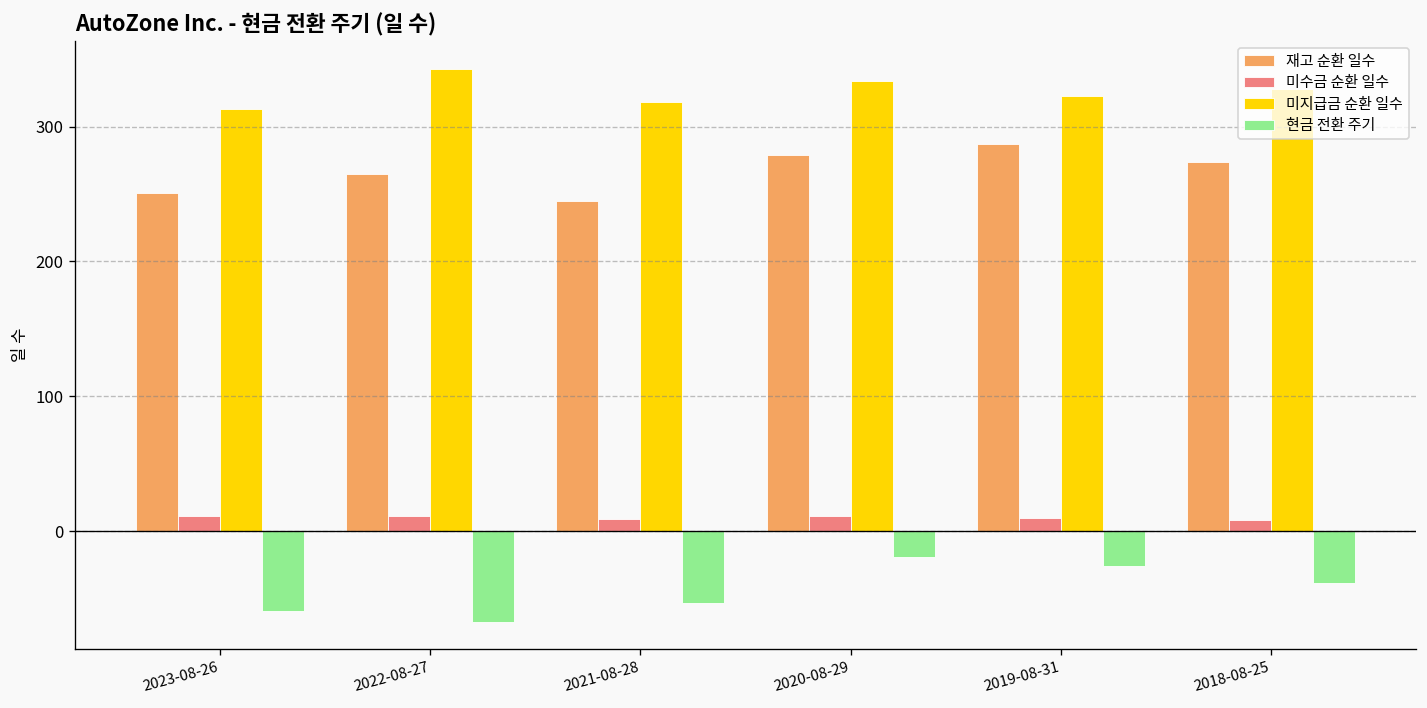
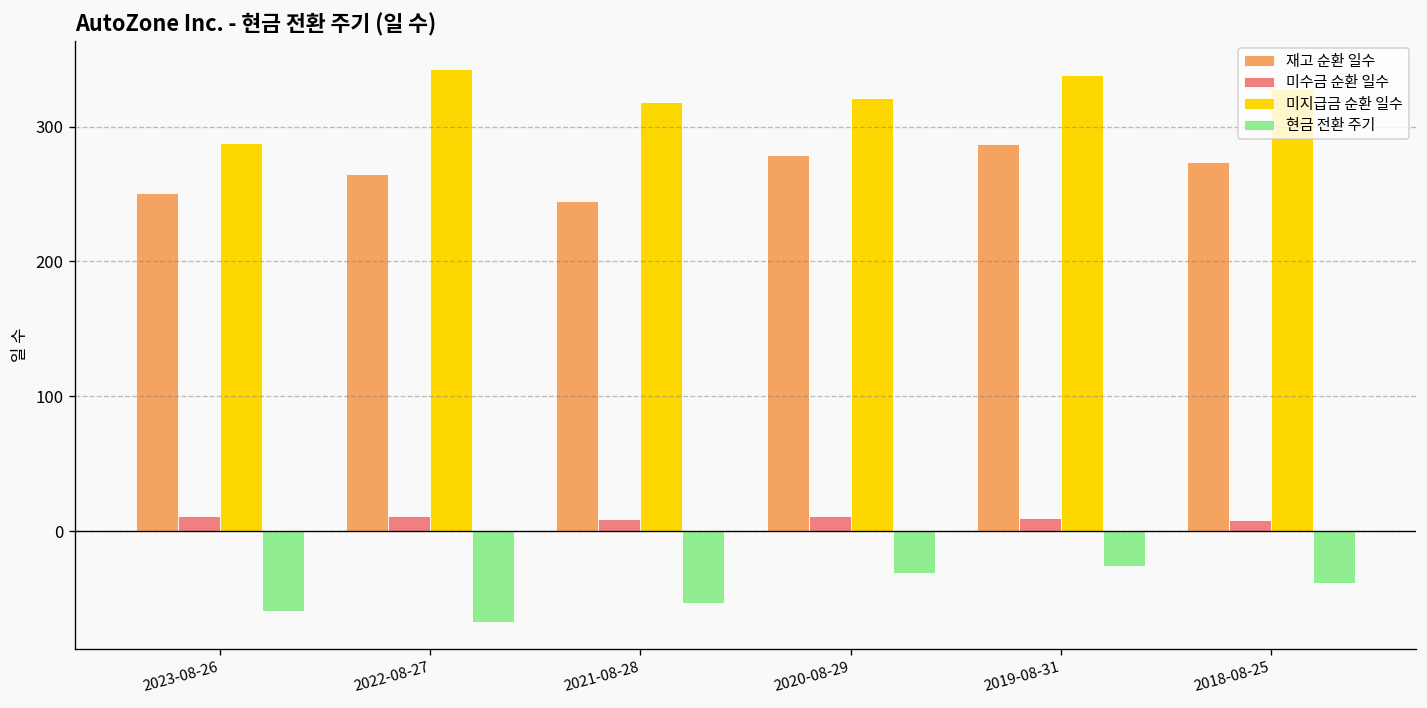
  {
    "미지급금 순환 일수": {
-     "2023-08-26": 313,
+     "2023-08-26": 288,
      "2022-08-27": 343,
      "2021-08-28": 318,
-     "2020-08-29": 334,
-     "2019-08-31": 323
+     "2020-08-29": 321,
+     "2019-08-31": 338
    },
    "현금 전환 주기": {
      "2023-08-26": -59,
      "2022-08-27": -67,
      "2021-08-28": -53,
-     "2020-08-29": -19,
+     "2020-08-29": -31,
      "2019-08-31": -26,
      "2018-08-25": -39
    }
  }
